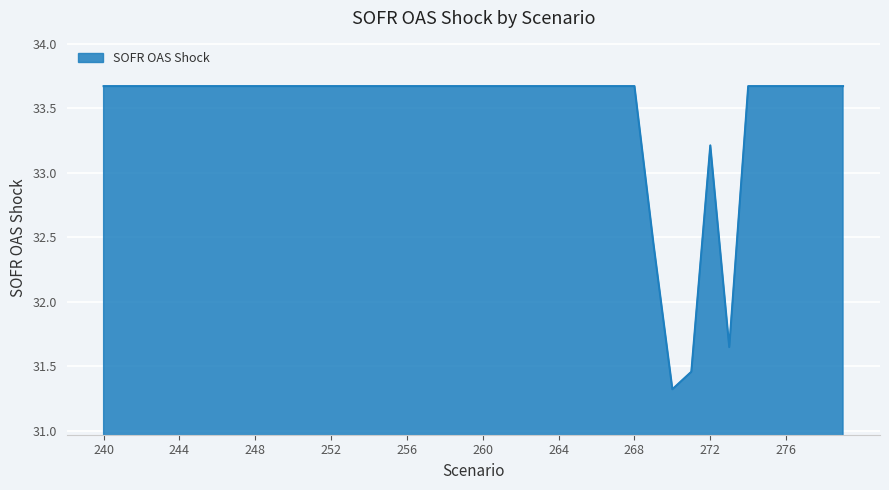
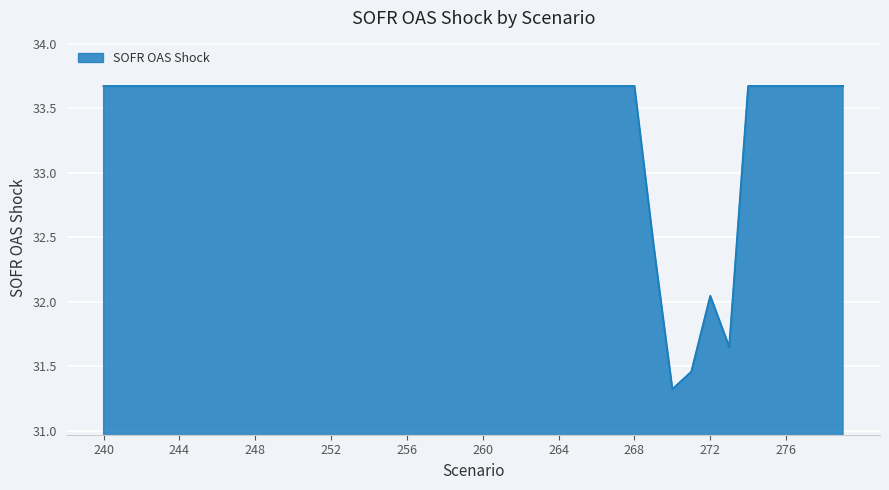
  {
    "240": 33.67,
    "244": 33.67,
    "248": 33.67,
    "252": 33.67,
    "256": 33.67,
    "260": 33.67,
    "264": 33.67,
    "268": 33.67,
-   "272": 33.21,
+   "272": 32.04,
    "276": 33.67
  }
